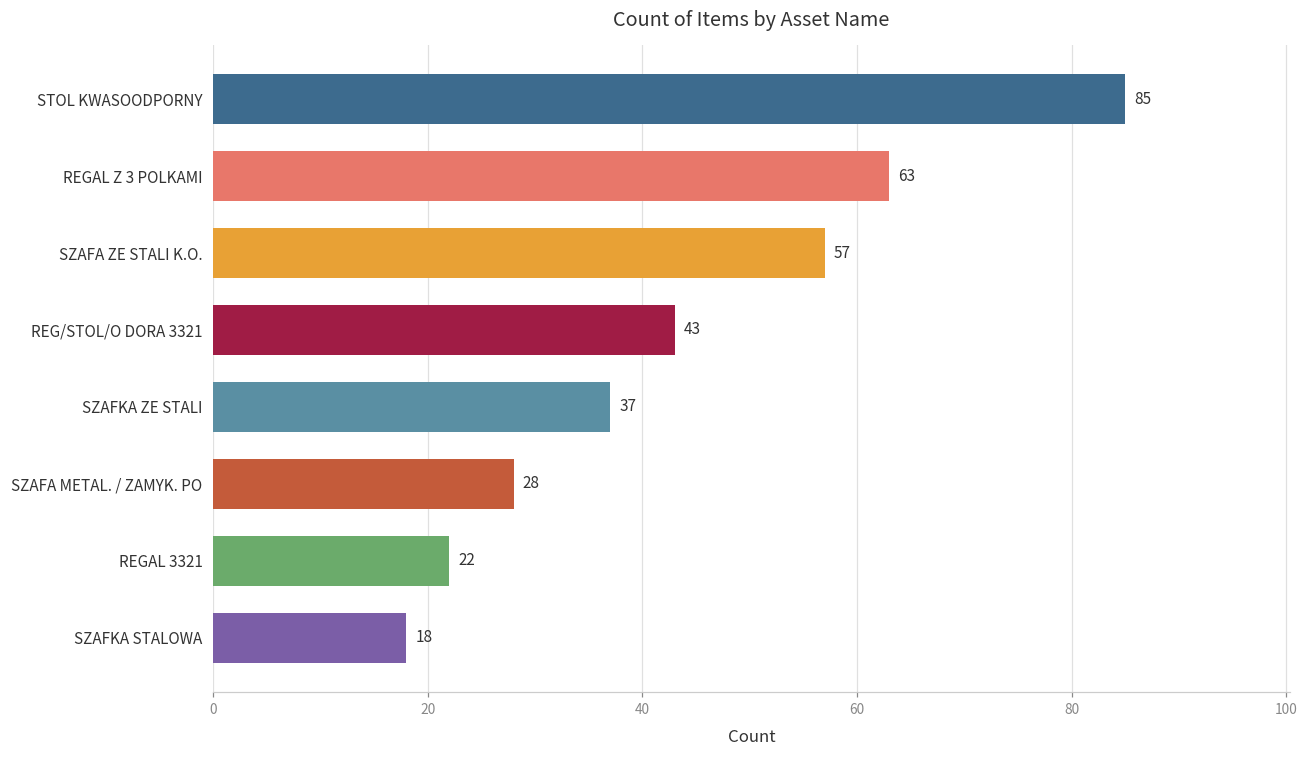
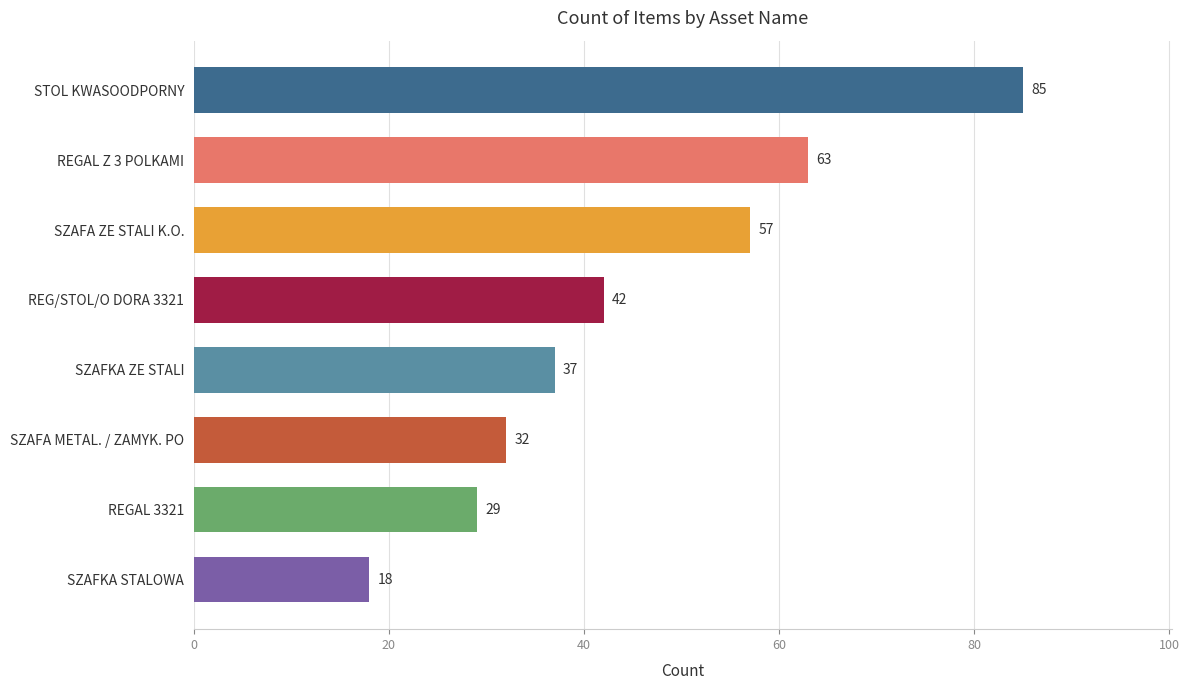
  {
    "STOL KWASOODPORNY": 85,
    "REGAL Z 3 POLKAMI": 63,
    "SZAFA ZE STALI K.O.": 57,
-   "REG/STOL/O DORA 3321": 43,
+   "REG/STOL/O DORA 3321": 42,
    "SZAFKA ZE STALI": 37,
-   "SZAFA METAL. / ZAMYK. PO": 28,
-   "REGAL 3321": 22,
+   "SZAFA METAL. / ZAMYK. PO": 32,
+   "REGAL 3321": 29,
    "SZAFKA STALOWA": 18
  }
